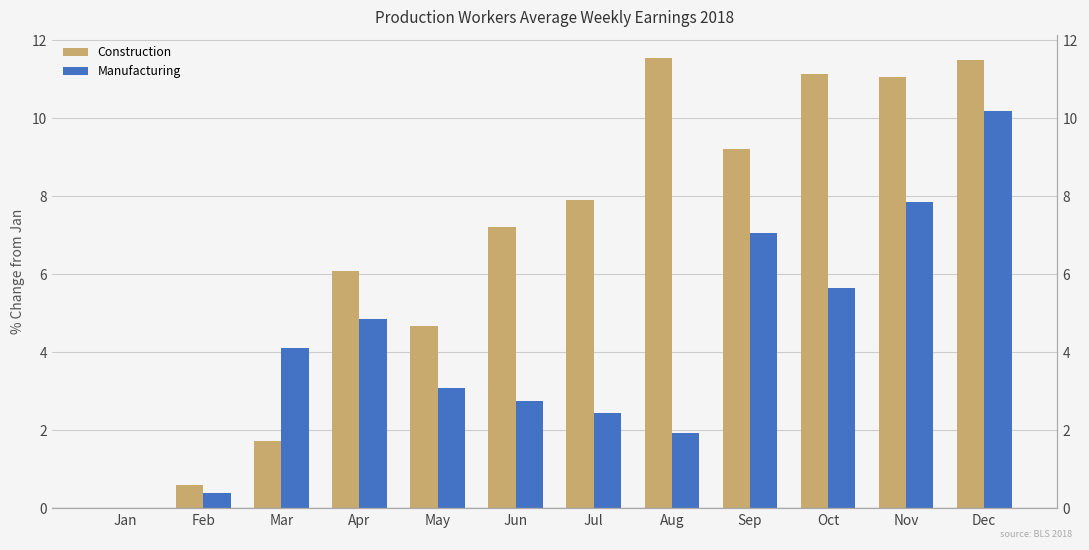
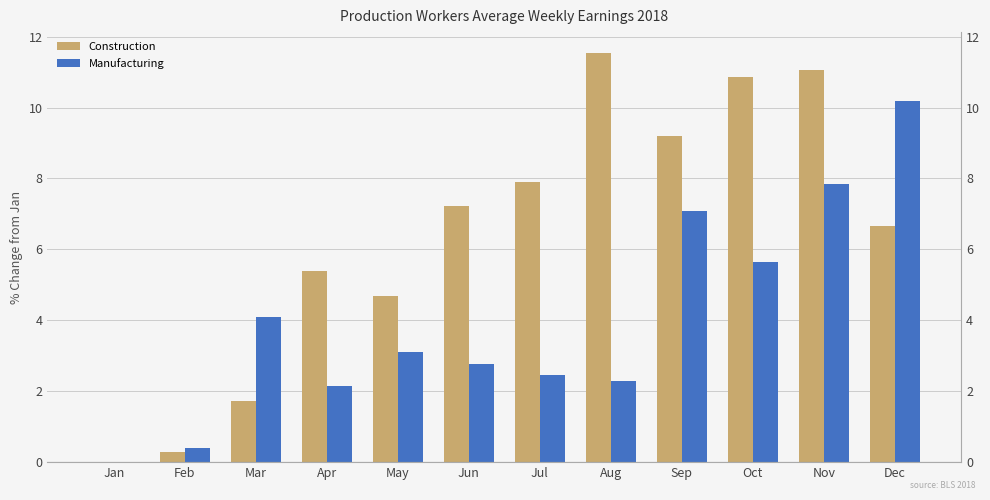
  {
    "Construction": {
      "Jan": 0.0,
-     "Feb": 0.6,
+     "Feb": 0.3,
      "Mar": 1.7,
-     "Apr": 6.1,
+     "Apr": 5.4,
      "May": 4.7,
      "Jun": 7.2,
      "Jul": 7.9,
      "Aug": 11.6,
      "Sep": 9.2,
-     "Oct": 11.1,
+     "Oct": 10.9,
      "Nov": 11.1,
-     "Dec": 11.5
+     "Dec": 6.7
    },
    "Manufacturing": {
      "Jan": 0.0,
      "Feb": 0.4,
      "Mar": 4.1,
-     "Apr": 4.9,
+     "Apr": 2.2,
      "May": 3.1,
      "Jun": 2.8,
      "Jul": 2.5,
-     "Aug": 1.9,
+     "Aug": 2.3,
      "Sep": 7.1,
      "Oct": 5.6,
      "Nov": 7.9,
      "Dec": 10.2
    }
  }
